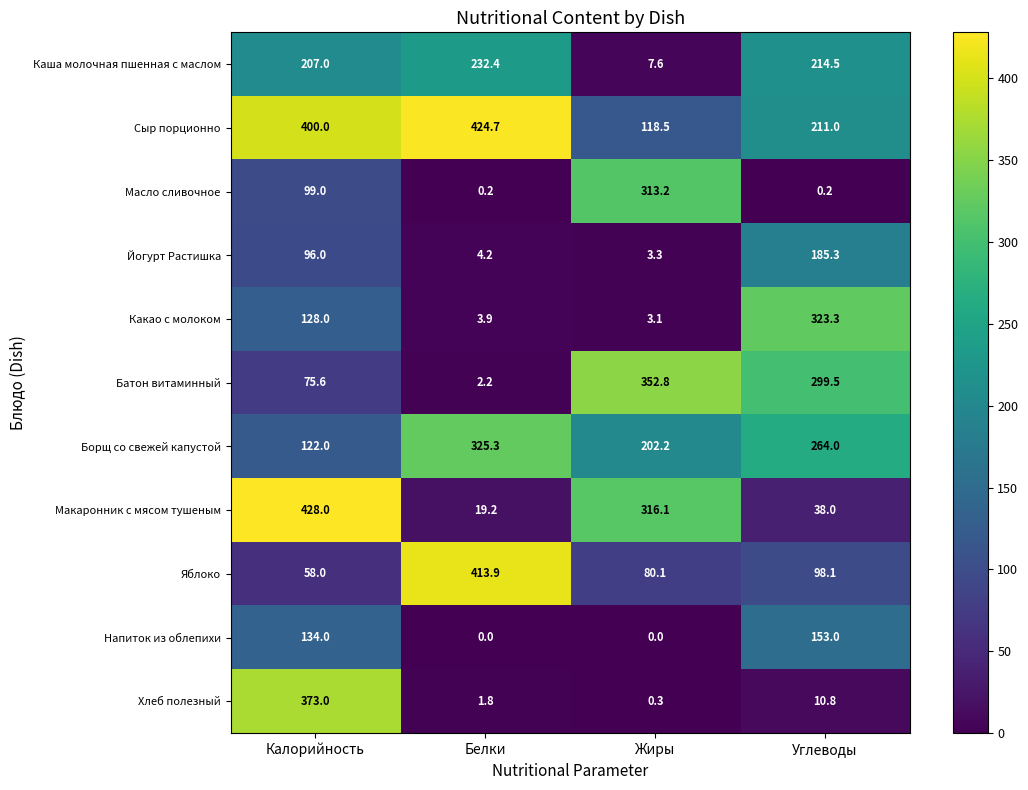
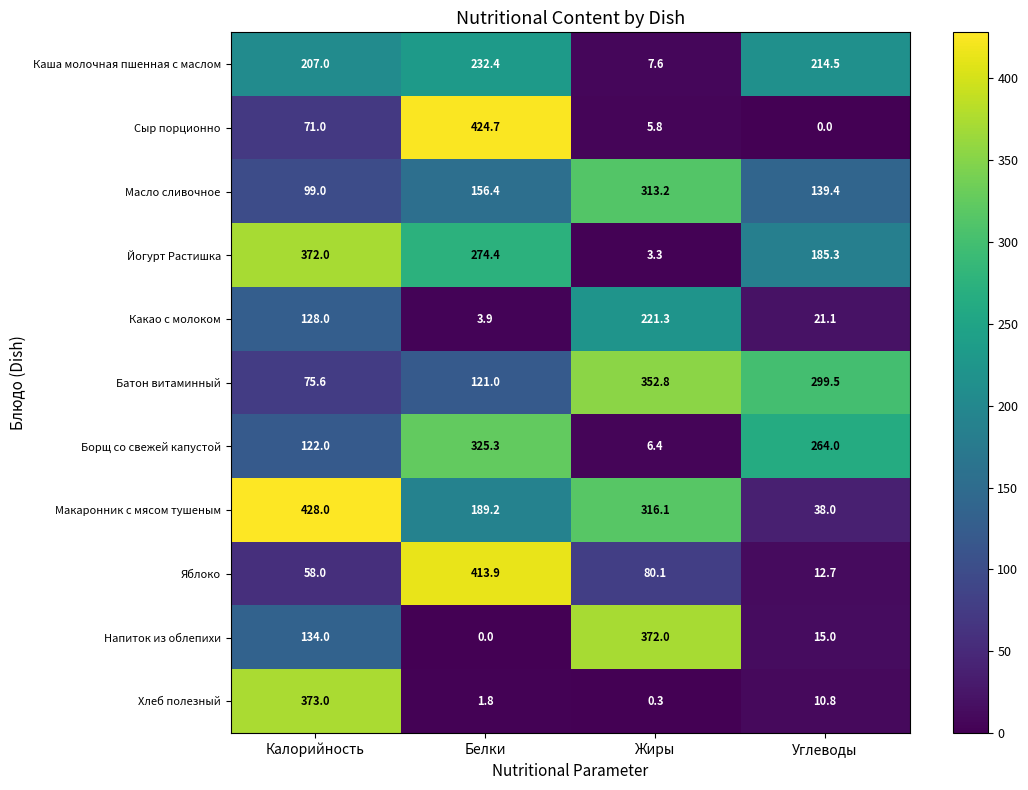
  {
    "Каша молочная пшенная с маслом": {
      "Калорийность": 207.0,
      "Белки": 232.4,
      "Жиры": 7.6,
      "Углеводы": 214.5
    },
    "Сыр порционно": {
-     "Калорийность": 400.0,
+     "Калорийность": 71.0,
      "Белки": 424.7,
-     "Жиры": 118.5,
-     "Углеводы": 211.0
+     "Жиры": 5.8,
+     "Углеводы": 0.0
    },
    "Масло сливочное": {
      "Калорийность": 99.0,
-     "Белки": 0.2,
+     "Белки": 156.4,
      "Жиры": 313.2,
-     "Углеводы": 0.2
+     "Углеводы": 139.4
    },
    "Йогурт Растишка": {
-     "Калорийность": 96.0,
-     "Белки": 4.2,
+     "Калорийность": 372.0,
+     "Белки": 274.4,
      "Жиры": 3.3,
      "Углеводы": 185.3
    },
    "Какао с молоком": {
      "Калорийность": 128.0,
      "Белки": 3.9,
-     "Жиры": 3.1,
-     "Углеводы": 323.3
+     "Жиры": 221.3,
+     "Углеводы": 21.1
    },
    "Батон витаминный": {
      "Калорийность": 75.6,
-     "Белки": 2.2,
+     "Белки": 121.0,
      "Жиры": 352.8,
      "Углеводы": 299.5
    },
    "Борщ со свежей капустой": {
      "Калорийность": 122.0,
      "Белки": 325.3,
-     "Жиры": 202.2,
+     "Жиры": 6.4,
      "Углеводы": 264.0
    },
    "Макаронник с мясом тушеным": {
      "Калорийность": 428.0,
-     "Белки": 19.2,
+     "Белки": 189.2,
      "Жиры": 316.1,
      "Углеводы": 38.0
    },
    "Яблоко": {
      "Калорийность": 58.0,
      "Белки": 413.9,
      "Жиры": 80.1,
-     "Углеводы": 98.1
+     "Углеводы": 12.7
    },
    "Напиток из облепихи": {
      "Калорийность": 134.0,
      "Белки": 0.0,
-     "Жиры": 0.0,
-     "Углеводы": 153.0
+     "Жиры": 372.0,
+     "Углеводы": 15.0
    },
    "Хлеб полезный": {
      "Калорийность": 373.0,
      "Белки": 1.8,
      "Жиры": 0.3,
      "Углеводы": 10.8
    }
  }
